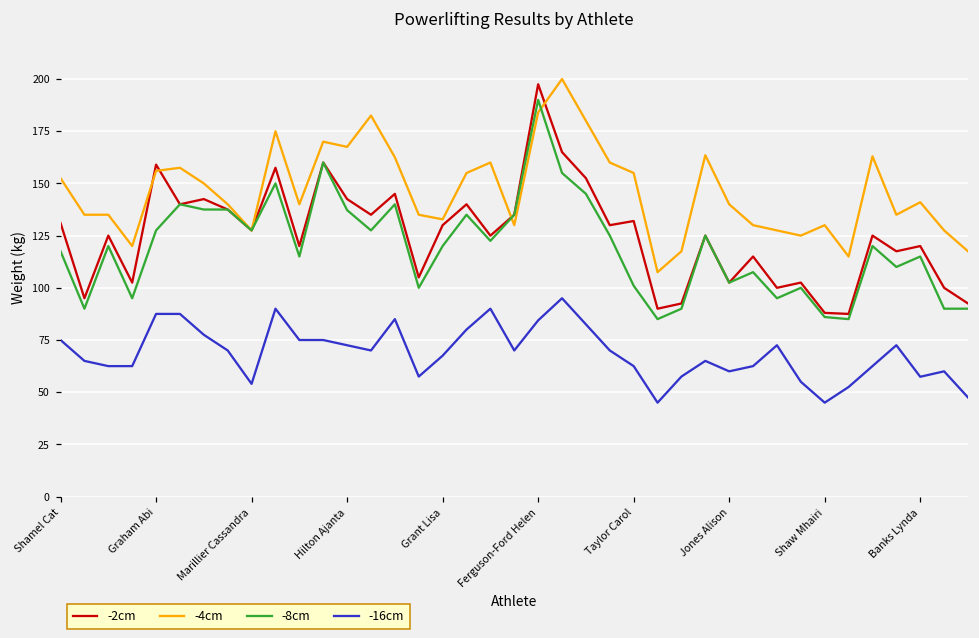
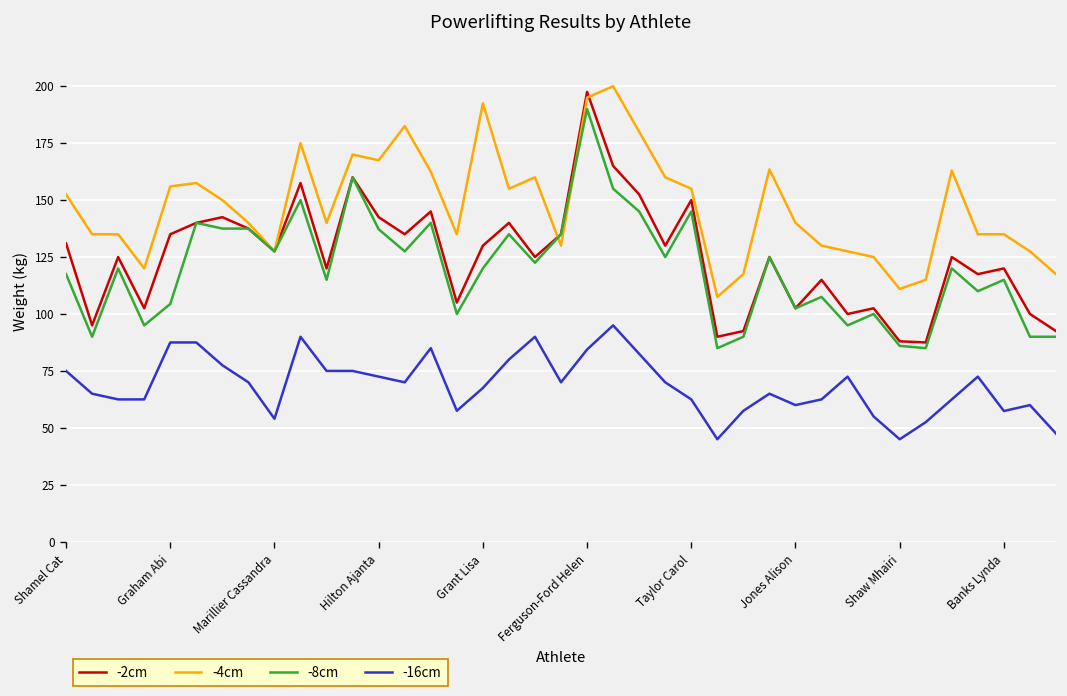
  {
    "-2cm": {
      "Shamel Cat": 131,
-     "Graham Abi": 159,
+     "Graham Abi": 135,
      "Hilton Ajanta": 143,
      "Grant Lisa": 130,
      "Ferguson-Ford Helen": 198,
-     "Taylor Carol": 132,
+     "Taylor Carol": 150,
      "Shaw Mhairi": 88,
      "Banks Lynda": 120
    },
    "-4cm": {
      "Shamel Cat": 153,
      "Graham Abi": 156,
      "Hilton Ajanta": 168,
-     "Grant Lisa": 133,
-     "Ferguson-Ford Helen": 184,
+     "Grant Lisa": 193,
+     "Ferguson-Ford Helen": 195,
      "Taylor Carol": 155,
      "Jones Alison": 140,
-     "Shaw Mhairi": 130,
-     "Banks Lynda": 141
+     "Shaw Mhairi": 111,
+     "Banks Lynda": 135
    },
    "-8cm": {
      "Shamel Cat": 118,
-     "Graham Abi": 128,
+     "Graham Abi": 104,
      "Hilton Ajanta": 137,
      "Grant Lisa": 120,
      "Ferguson-Ford Helen": 190,
-     "Taylor Carol": 101,
+     "Taylor Carol": 145,
      "Shaw Mhairi": 86,
      "Banks Lynda": 115
    },
    "-16cm": {
      "Shamel Cat": 75,
      "Graham Abi": 88,
      "Marillier Cassandra": 54,
      "Hilton Ajanta": 73,
      "Grant Lisa": 68,
      "Ferguson-Ford Helen": 84,
      "Taylor Carol": 63,
      "Jones Alison": 60,
      "Shaw Mhairi": 45,
      "Banks Lynda": 57
    }
  }
